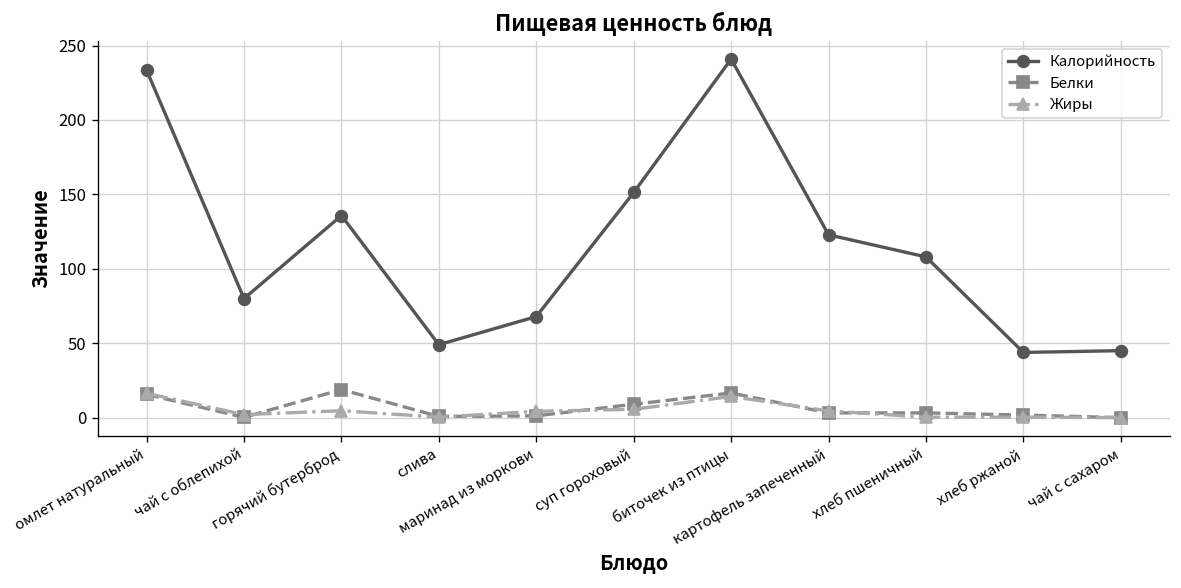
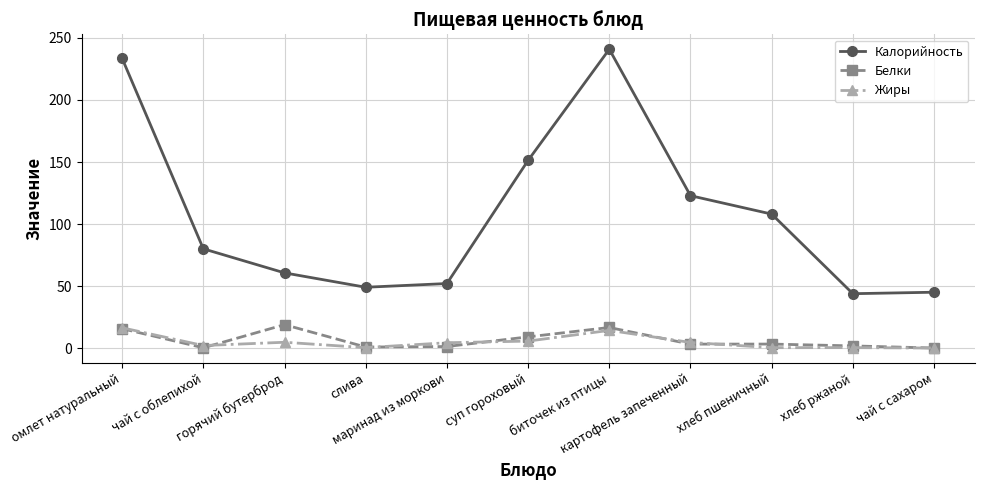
  {
    "Калорийность": {
      "омлет натуральный": 234,
      "чай с облепихой": 80,
-     "горячий бутерброд": 136,
+     "горячий бутерброд": 61,
      "слива": 49,
-     "маринад из моркови": 68,
+     "маринад из моркови": 52,
      "суп гороховый": 151,
      "биточек из птицы": 241,
      "картофель запеченный": 123,
      "хлеб пшеничный": 108,
      "хлеб ржаной": 44,
      "чай с сахаром": 45
    }
  }
